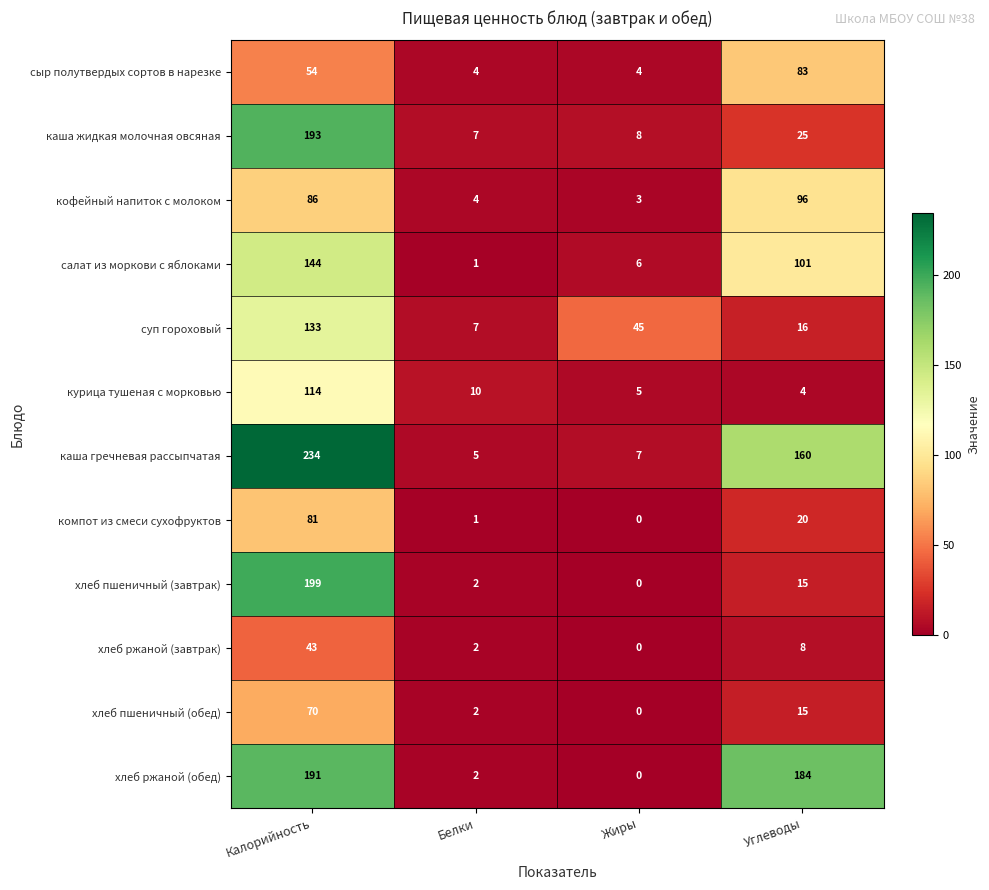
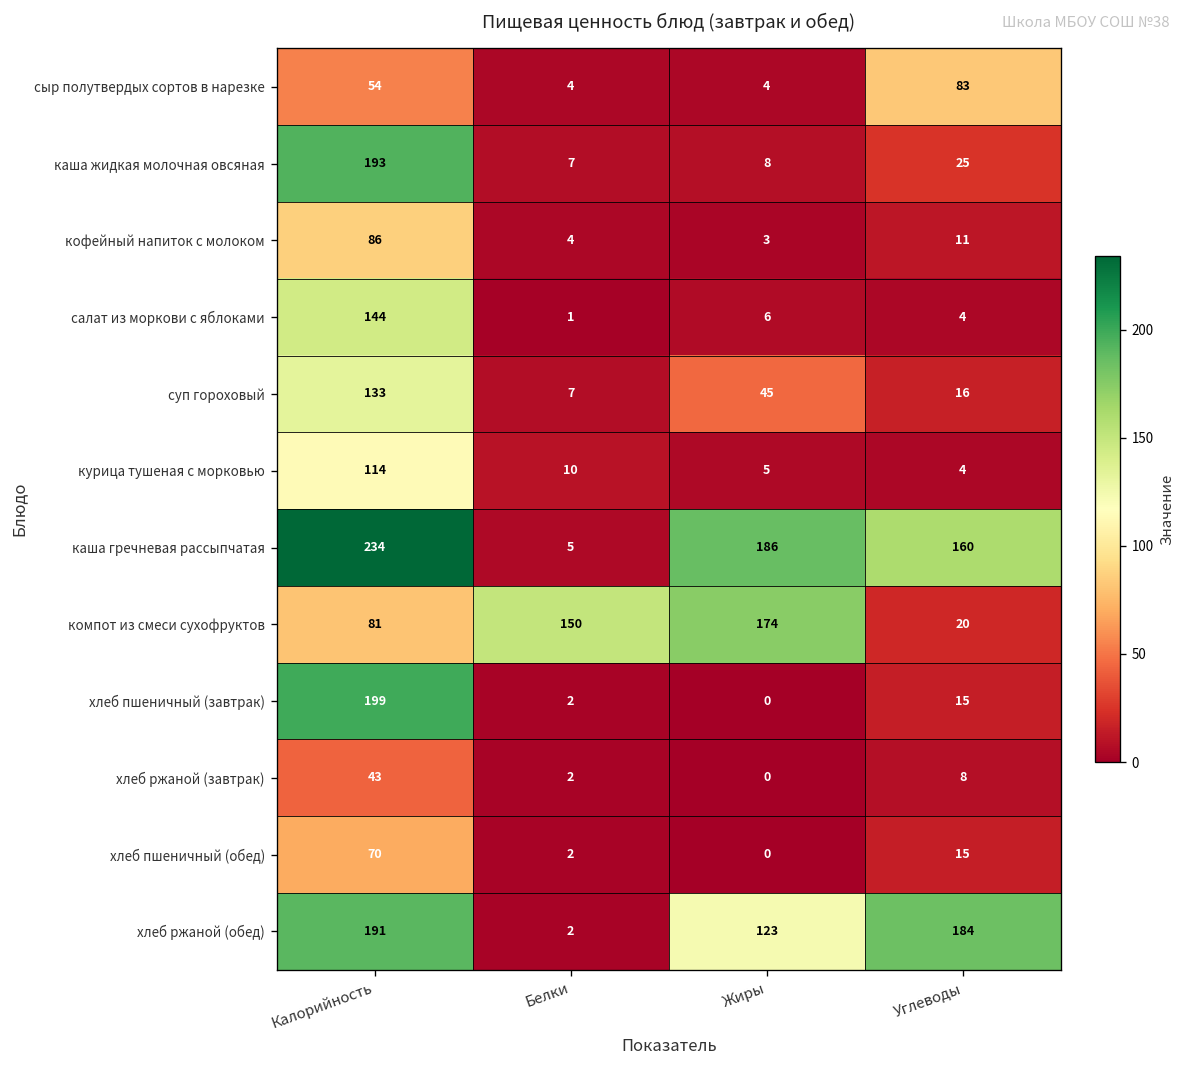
  {
    "сыр полутвердых сортов в нарезке": {
      "Калорийность": 54,
      "Белки": 4,
      "Жиры": 4,
      "Углеводы": 83
    },
    "каша жидкая молочная овсяная": {
      "Калорийность": 193,
      "Белки": 7,
      "Жиры": 8,
      "Углеводы": 25
    },
    "кофейный напиток с молоком": {
      "Калорийность": 86,
      "Белки": 4,
      "Жиры": 3,
-     "Углеводы": 96
+     "Углеводы": 11
    },
    "салат из моркови с яблоками": {
      "Калорийность": 144,
      "Белки": 1,
      "Жиры": 6,
-     "Углеводы": 101
+     "Углеводы": 4
    },
    "суп гороховый": {
      "Калорийность": 133,
      "Белки": 7,
      "Жиры": 45,
      "Углеводы": 16
    },
    "курица тушеная с морковью": {
      "Калорийность": 114,
      "Белки": 10,
      "Жиры": 5,
      "Углеводы": 4
    },
    "каша гречневая рассыпчатая": {
      "Калорийность": 234,
      "Белки": 5,
-     "Жиры": 7,
+     "Жиры": 186,
      "Углеводы": 160
    },
    "компот из смеси сухофруктов": {
      "Калорийность": 81,
-     "Белки": 1,
-     "Жиры": 0,
+     "Белки": 150,
+     "Жиры": 174,
      "Углеводы": 20
    },
    "хлеб пшеничный (завтрак)": {
      "Калорийность": 199,
      "Белки": 2,
      "Жиры": 0,
      "Углеводы": 15
    },
    "хлеб ржаной (завтрак)": {
      "Калорийность": 43,
      "Белки": 2,
      "Жиры": 0,
      "Углеводы": 8
    },
    "хлеб пшеничный (обед)": {
      "Калорийность": 70,
      "Белки": 2,
      "Жиры": 0,
      "Углеводы": 15
    },
    "хлеб ржаной (обед)": {
      "Калорийность": 191,
      "Белки": 2,
-     "Жиры": 0,
+     "Жиры": 123,
      "Углеводы": 184
    }
  }
